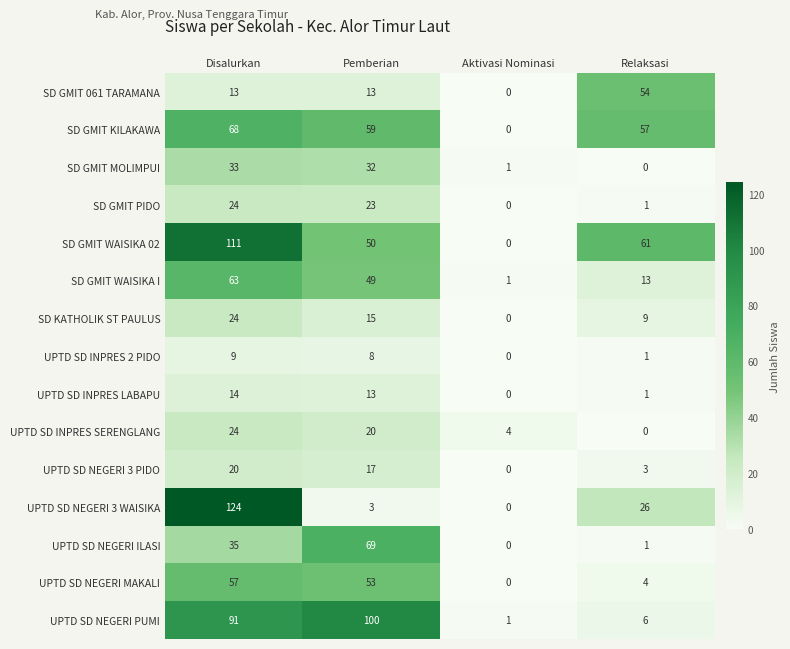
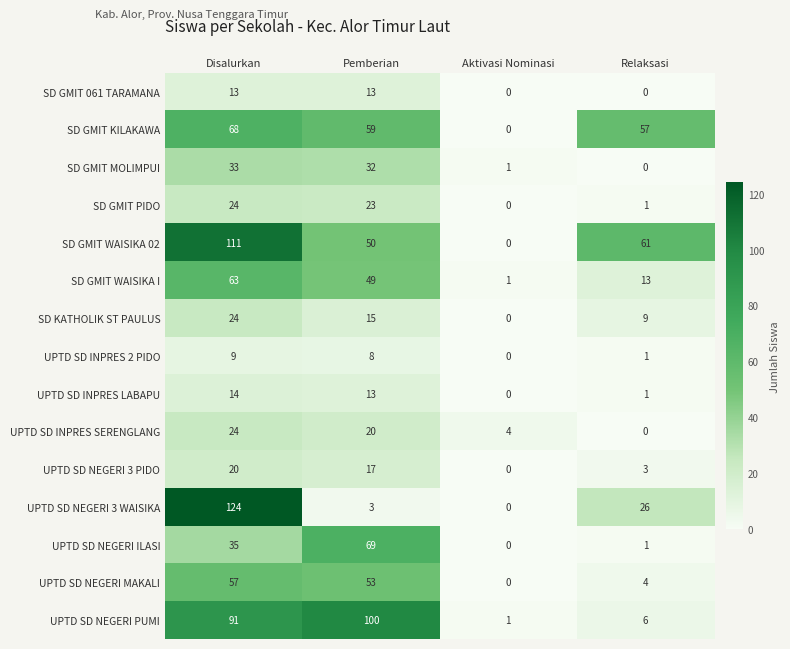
  {
    "SD GMIT 061 TARAMANA": {
      "Disalurkan": 13,
      "Pemberian": 13,
      "Aktivasi Nominasi": 0,
-     "Relaksasi": 54
+     "Relaksasi": 0
    },
    "SD GMIT KILAKAWA": {
      "Disalurkan": 68,
      "Pemberian": 59,
      "Aktivasi Nominasi": 0,
      "Relaksasi": 57
    },
    "SD GMIT MOLIMPUI": {
      "Disalurkan": 33,
      "Pemberian": 32,
      "Aktivasi Nominasi": 1,
      "Relaksasi": 0
    },
    "SD GMIT PIDO": {
      "Disalurkan": 24,
      "Pemberian": 23,
      "Aktivasi Nominasi": 0,
      "Relaksasi": 1
    },
    "SD GMIT WAISIKA 02": {
      "Disalurkan": 111,
      "Pemberian": 50,
      "Aktivasi Nominasi": 0,
      "Relaksasi": 61
    },
    "SD GMIT WAISIKA I": {
      "Disalurkan": 63,
      "Pemberian": 49,
      "Aktivasi Nominasi": 1,
      "Relaksasi": 13
    },
    "SD KATHOLIK ST PAULUS": {
      "Disalurkan": 24,
      "Pemberian": 15,
      "Aktivasi Nominasi": 0,
      "Relaksasi": 9
    },
    "UPTD SD INPRES 2 PIDO": {
      "Disalurkan": 9,
      "Pemberian": 8,
      "Aktivasi Nominasi": 0,
      "Relaksasi": 1
    },
    "UPTD SD INPRES LABAPU": {
      "Disalurkan": 14,
      "Pemberian": 13,
      "Aktivasi Nominasi": 0,
      "Relaksasi": 1
    },
    "UPTD SD INPRES SERENGLANG": {
      "Disalurkan": 24,
      "Pemberian": 20,
      "Aktivasi Nominasi": 4,
      "Relaksasi": 0
    },
    "UPTD SD NEGERI 3 PIDO": {
      "Disalurkan": 20,
      "Pemberian": 17,
      "Aktivasi Nominasi": 0,
      "Relaksasi": 3
    },
    "UPTD SD NEGERI 3 WAISIKA": {
      "Disalurkan": 124,
      "Pemberian": 3,
      "Aktivasi Nominasi": 0,
      "Relaksasi": 26
    },
    "UPTD SD NEGERI ILASI": {
      "Disalurkan": 35,
      "Pemberian": 69,
      "Aktivasi Nominasi": 0,
      "Relaksasi": 1
    },
    "UPTD SD NEGERI MAKALI": {
      "Disalurkan": 57,
      "Pemberian": 53,
      "Aktivasi Nominasi": 0,
      "Relaksasi": 4
    },
    "UPTD SD NEGERI PUMI": {
      "Disalurkan": 91,
      "Pemberian": 100,
      "Aktivasi Nominasi": 1,
      "Relaksasi": 6
    }
  }
